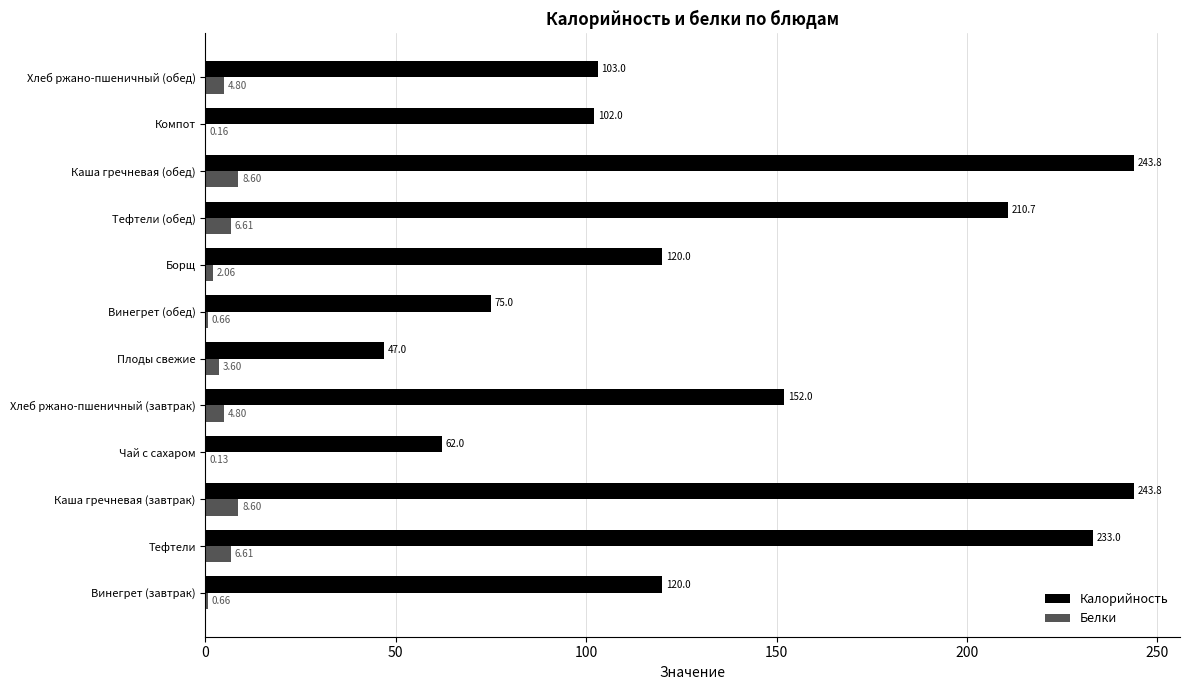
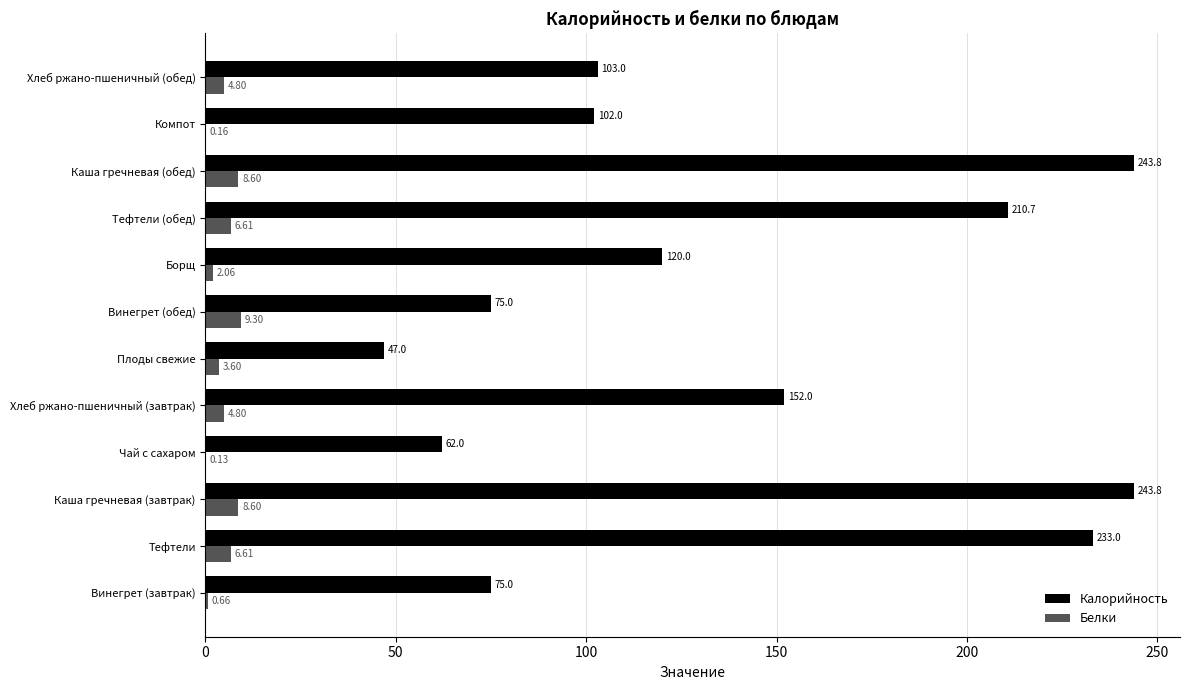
  {
    "Калорийность": {
      "Хлеб ржано-пшеничный (обед)": 103.0,
      "Компот": 102.0,
      "Каша гречневая (обед)": 243.8,
      "Тефтели (обед)": 210.7,
      "Борщ": 120.0,
      "Винегрет (обед)": 75.0,
      "Плоды свежие": 47.0,
      "Хлеб ржано-пшеничный (завтрак)": 152.0,
      "Чай с сахаром": 62.0,
      "Каша гречневая (завтрак)": 243.8,
      "Тефтели": 233.0,
-     "Винегрет (завтрак)": 120.0
+     "Винегрет (завтрак)": 75.0
    },
    "Белки": {
      "Хлеб ржано-пшеничный (обед)": 4.80,
      "Компот": 0.16,
      "Каша гречневая (обед)": 8.60,
      "Тефтели (обед)": 6.61,
      "Борщ": 2.06,
-     "Винегрет (обед)": 0.66,
+     "Винегрет (обед)": 9.30,
      "Плоды свежие": 3.60,
      "Хлеб ржано-пшеничный (завтрак)": 4.80,
      "Чай с сахаром": 0.13,
      "Каша гречневая (завтрак)": 8.60,
      "Тефтели": 6.61,
      "Винегрет (завтрак)": 0.66
    }
  }
